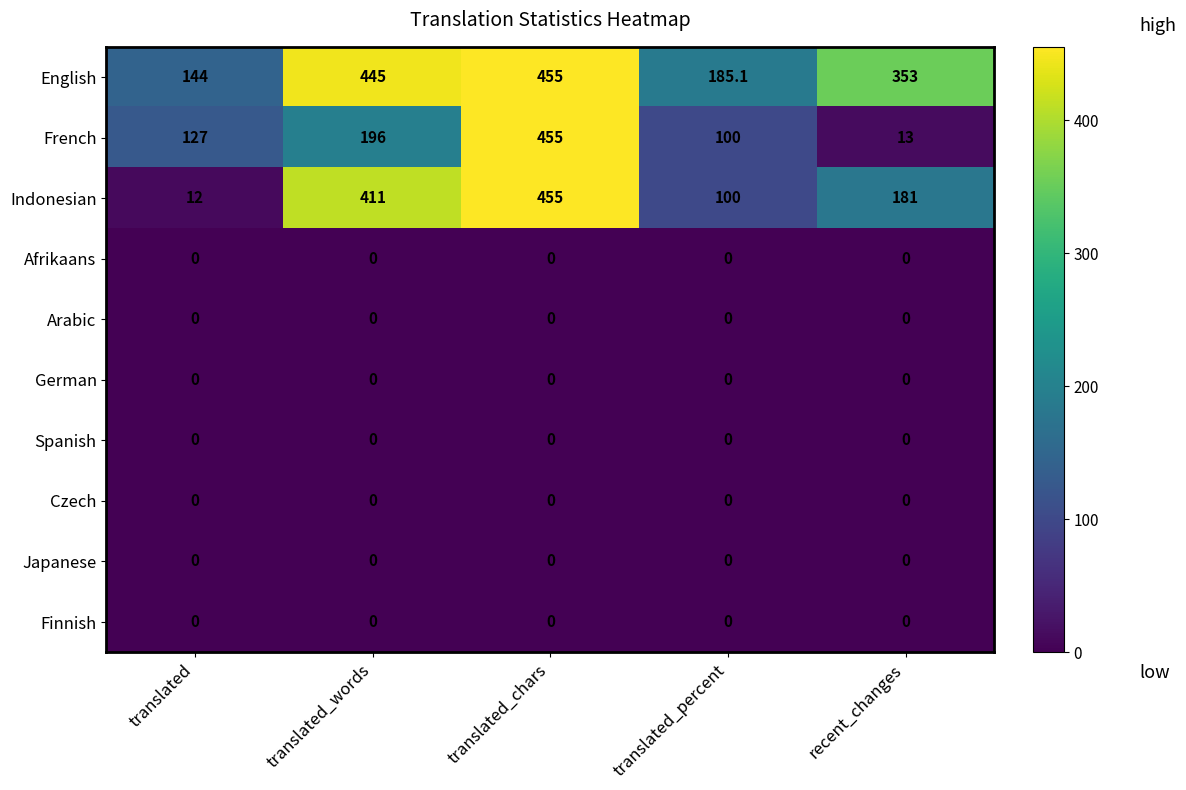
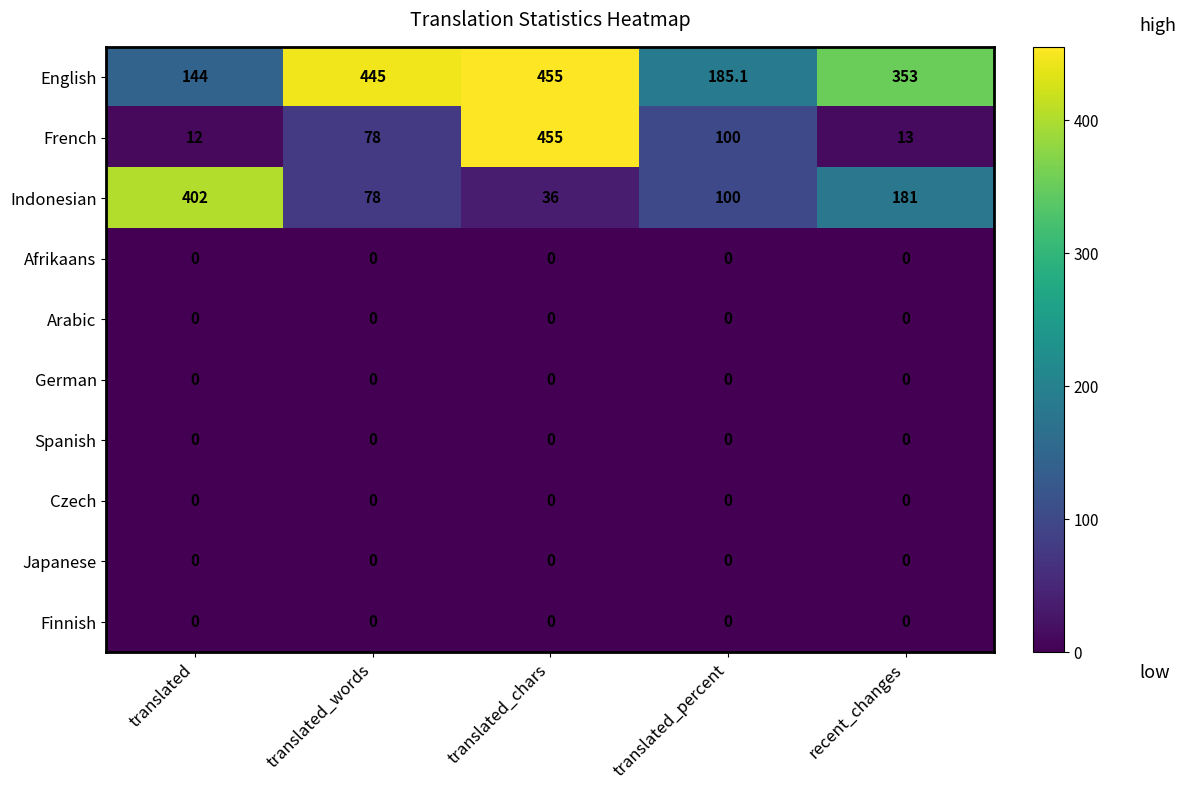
  {
    "English": {
      "translated": 144,
      "translated_words": 445,
      "translated_chars": 455,
      "translated_percent": 185.1,
      "recent_changes": 353
    },
    "French": {
-     "translated": 127,
-     "translated_words": 196,
+     "translated": 12,
+     "translated_words": 78,
      "translated_chars": 455,
      "translated_percent": 100,
      "recent_changes": 13
    },
    "Indonesian": {
-     "translated": 12,
-     "translated_words": 411,
-     "translated_chars": 455,
+     "translated": 402,
+     "translated_words": 78,
+     "translated_chars": 36,
      "translated_percent": 100,
      "recent_changes": 181
    },
    "Afrikaans": {
      "translated": 0,
      "translated_words": 0,
      "translated_chars": 0,
      "translated_percent": 0,
      "recent_changes": 0
    },
    "Arabic": {
      "translated": 0,
      "translated_words": 0,
      "translated_chars": 0,
      "translated_percent": 0,
      "recent_changes": 0
    },
    "German": {
      "translated": 0,
      "translated_words": 0,
      "translated_chars": 0,
      "translated_percent": 0,
      "recent_changes": 0
    },
    "Spanish": {
      "translated": 0,
      "translated_words": 0,
      "translated_chars": 0,
      "translated_percent": 0,
      "recent_changes": 0
    },
    "Czech": {
      "translated": 0,
      "translated_words": 0,
      "translated_chars": 0,
      "translated_percent": 0,
      "recent_changes": 0
    },
    "Japanese": {
      "translated": 0,
      "translated_words": 0,
      "translated_chars": 0,
      "translated_percent": 0,
      "recent_changes": 0
    },
    "Finnish": {
      "translated": 0,
      "translated_words": 0,
      "translated_chars": 0,
      "translated_percent": 0,
      "recent_changes": 0
    }
  }
